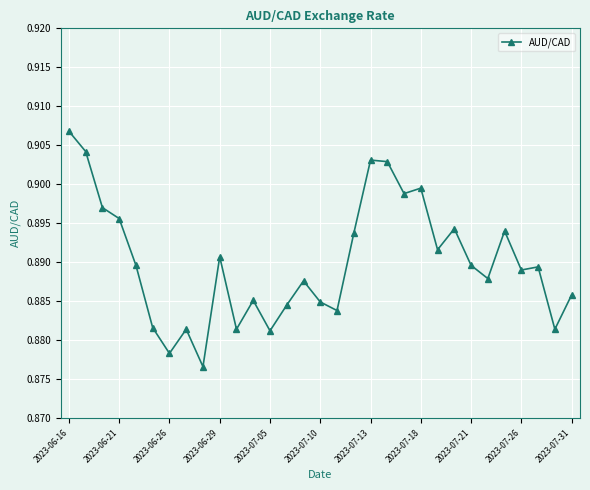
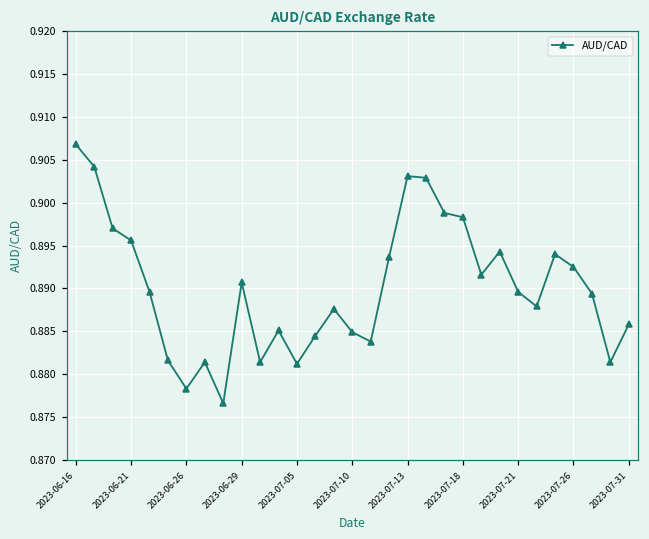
  {
    "2023-06-16": 0.907,
    "2023-06-21": 0.896,
    "2023-06-26": 0.878,
    "2023-06-29": 0.891,
    "2023-07-05": 0.881,
    "2023-07-10": 0.885,
    "2023-07-13": 0.903,
-   "2023-07-18": 0.900,
+   "2023-07-18": 0.898,
    "2023-07-21": 0.890,
-   "2023-07-26": 0.889,
+   "2023-07-26": 0.893,
    "2023-07-31": 0.886
  }
